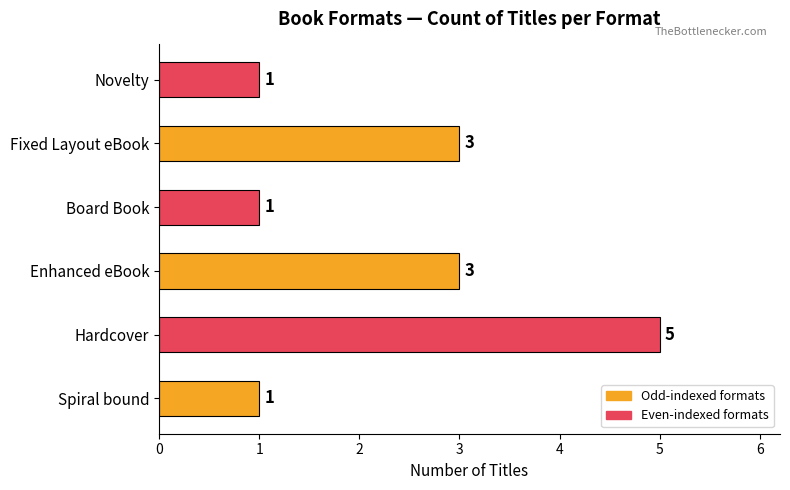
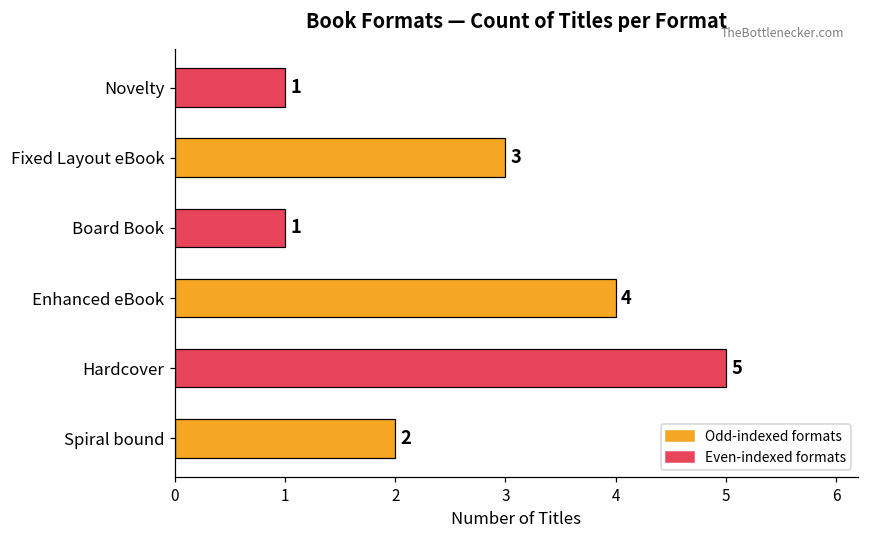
  {
    "Novelty": 1,
    "Fixed Layout eBook": 3,
    "Board Book": 1,
-   "Enhanced eBook": 3,
+   "Enhanced eBook": 4,
    "Hardcover": 5,
-   "Spiral bound": 1
+   "Spiral bound": 2
  }
